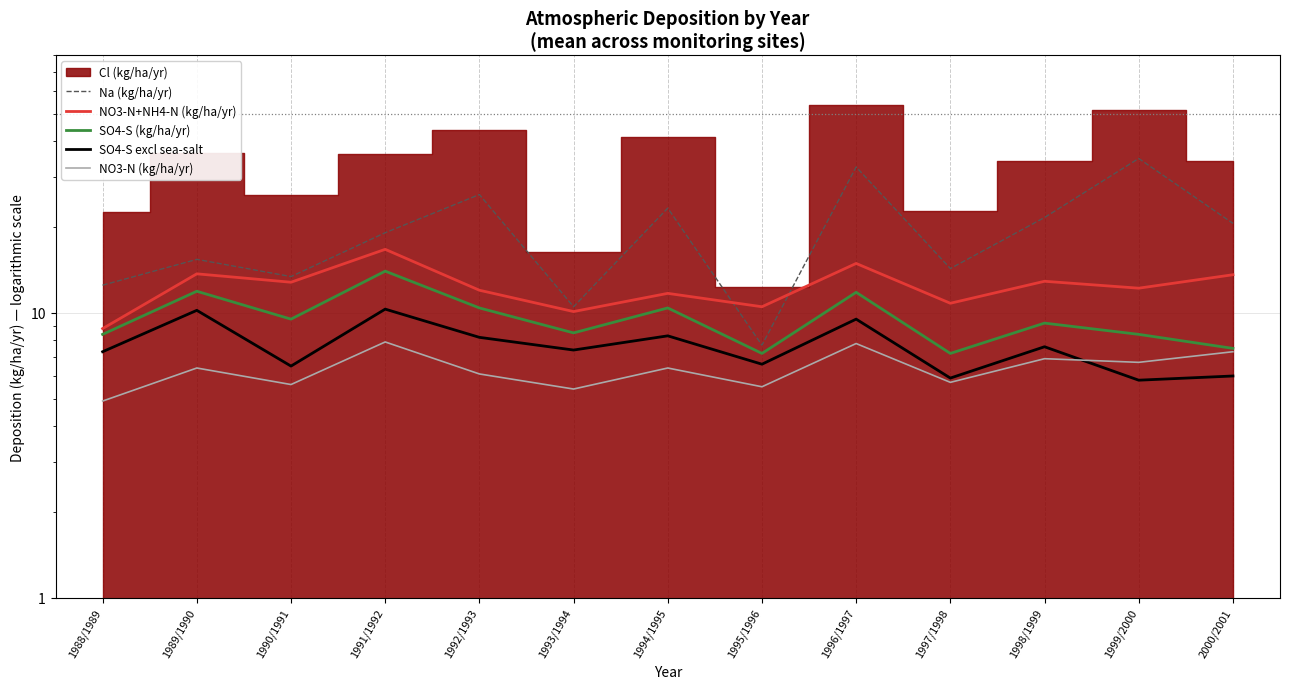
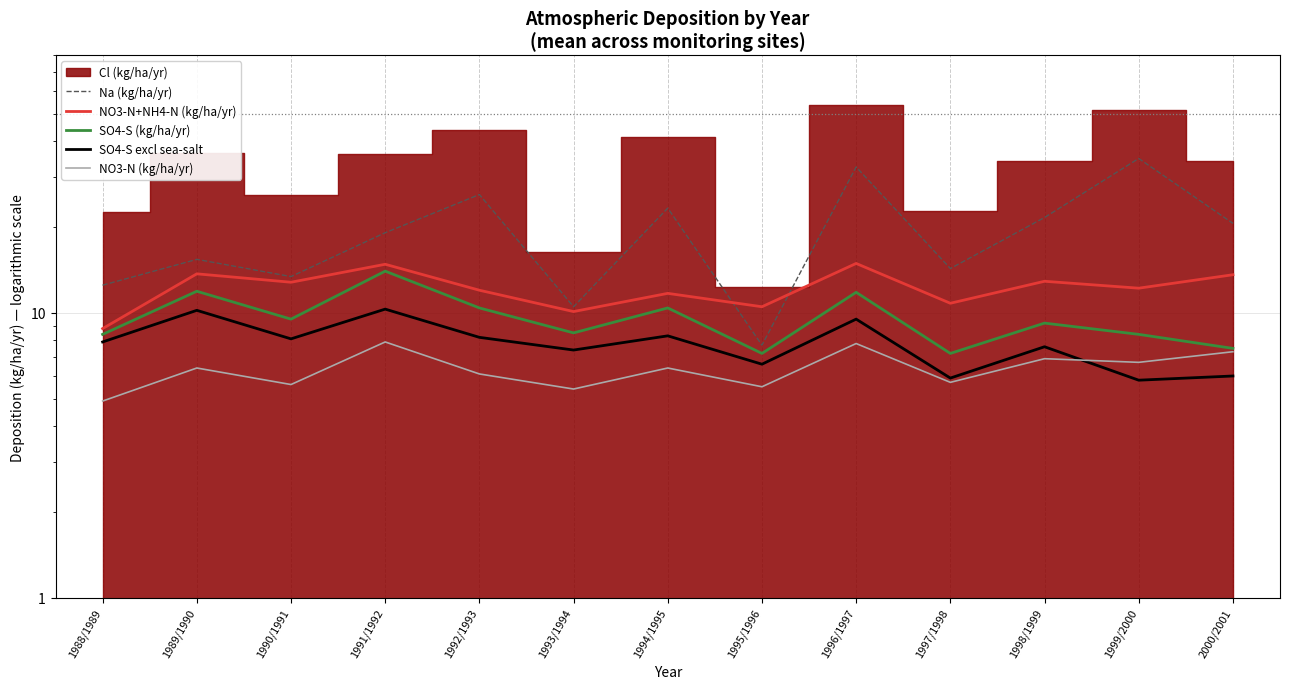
  {
    "Na (kg/ha/yr)": {
      "1988/1989": 13,
      "1989/1990": 15,
      "1990/1991": 13,
      "1991/1992": 19,
      "1992/1993": 26,
      "1993/1994": 10.5,
      "1994/1995": 23,
      "1995/1996": 7.7,
      "1996/1997": 33,
      "1997/1998": 14,
      "1998/1999": 22,
      "1999/2000": 35,
      "2000/2001": 21
    },
    "NO3-N+NH4-N (kg/ha/yr)": {
      "1988/1989": 8.8,
      "1989/1990": 14,
      "1990/1991": 13,
-     "1991/1992": 17,
+     "1991/1992": 15,
      "1992/1993": 12,
      "1993/1994": 10,
      "1994/1995": 11.7,
      "1995/1996": 10.5,
      "1996/1997": 15,
      "1997/1998": 11,
      "1998/1999": 13,
      "1999/2000": 12,
      "2000/2001": 14
    },
    "SO4-S (kg/ha/yr)": {
      "1988/1989": 8.4,
      "1989/1990": 11.9,
      "1990/1991": 9.5,
      "1991/1992": 14,
      "1992/1993": 10.4,
      "1993/1994": 8.5,
      "1994/1995": 10.4,
      "1995/1996": 7.2,
      "1996/1997": 11.8,
      "1997/1998": 7.2,
      "1998/1999": 9.2,
      "1999/2000": 8.4,
      "2000/2001": 7.5
    },
    "SO4-S excl sea-salt": {
-     "1988/1989": 7.3,
+     "1988/1989": 7.9,
      "1989/1990": 10.2,
-     "1990/1991": 6.5,
+     "1990/1991": 8.1,
      "1991/1992": 10.3,
      "1992/1993": 8.2,
      "1993/1994": 7.4,
      "1994/1995": 8.3,
      "1995/1996": 6.6,
      "1996/1997": 9.5,
      "1997/1998": 5.9,
      "1998/1999": 7.6,
      "1999/2000": 5.8,
      "2000/2001": 6.0
    },
    "NO3-N (kg/ha/yr)": {
      "1988/1989": 4.9,
      "1989/1990": 6.4,
      "1990/1991": 5.6,
      "1991/1992": 7.9,
      "1992/1993": 6.1,
      "1993/1994": 5.4,
      "1994/1995": 6.4,
      "1995/1996": 5.5,
      "1996/1997": 7.8,
      "1997/1998": 5.7,
      "1998/1999": 6.9,
      "1999/2000": 6.7,
      "2000/2001": 7.3
    }
  }
